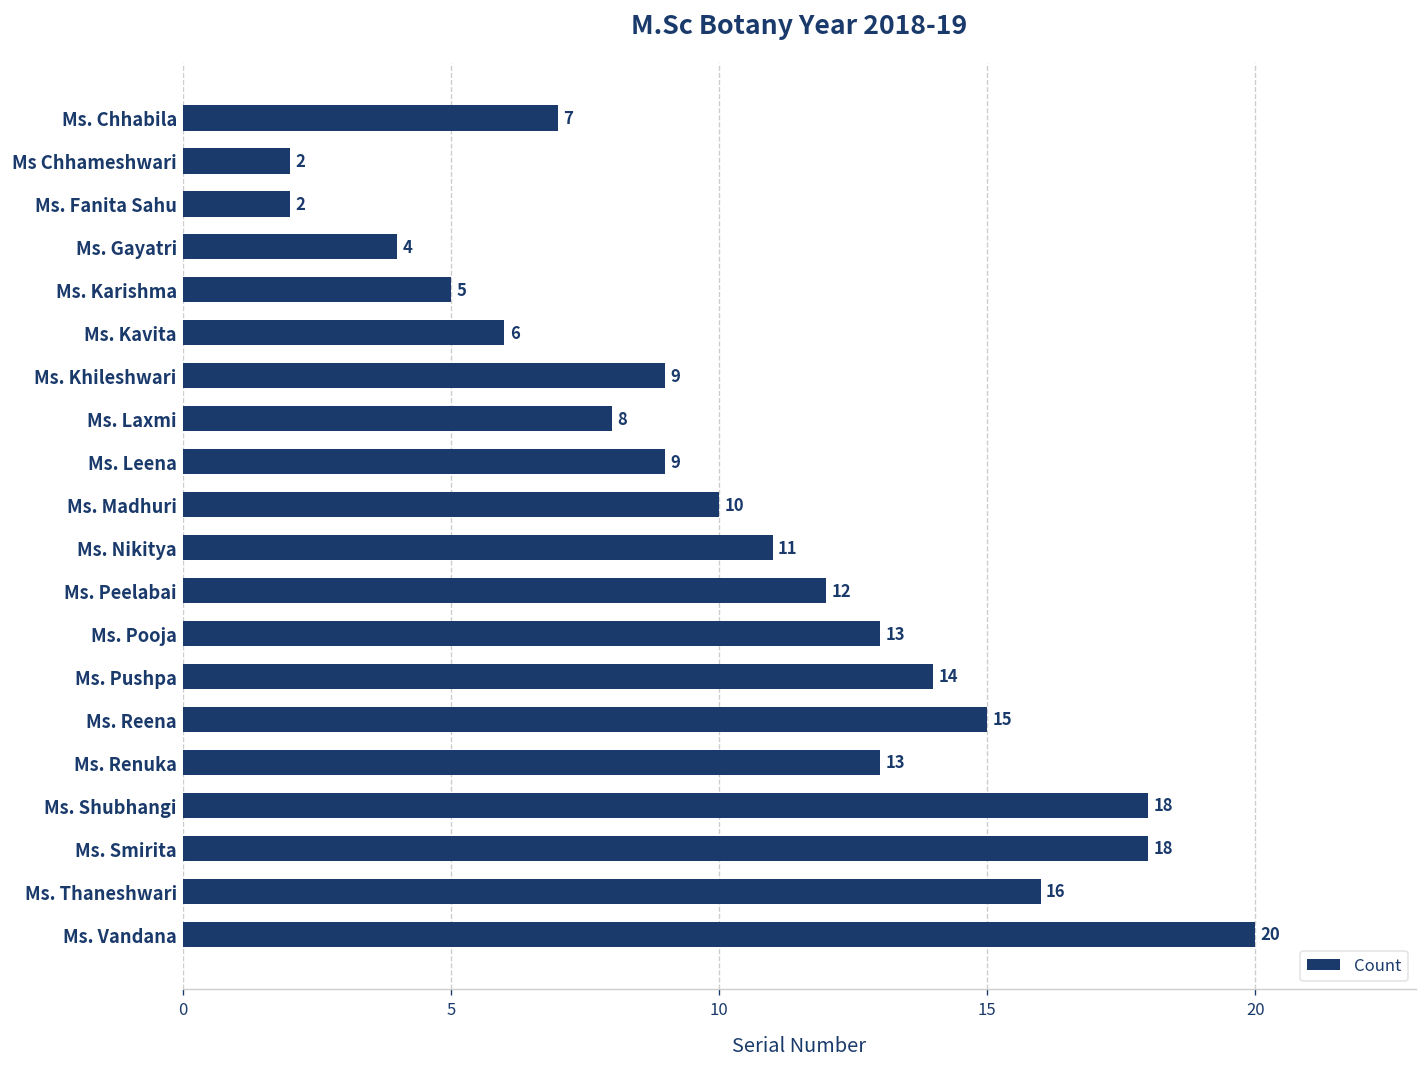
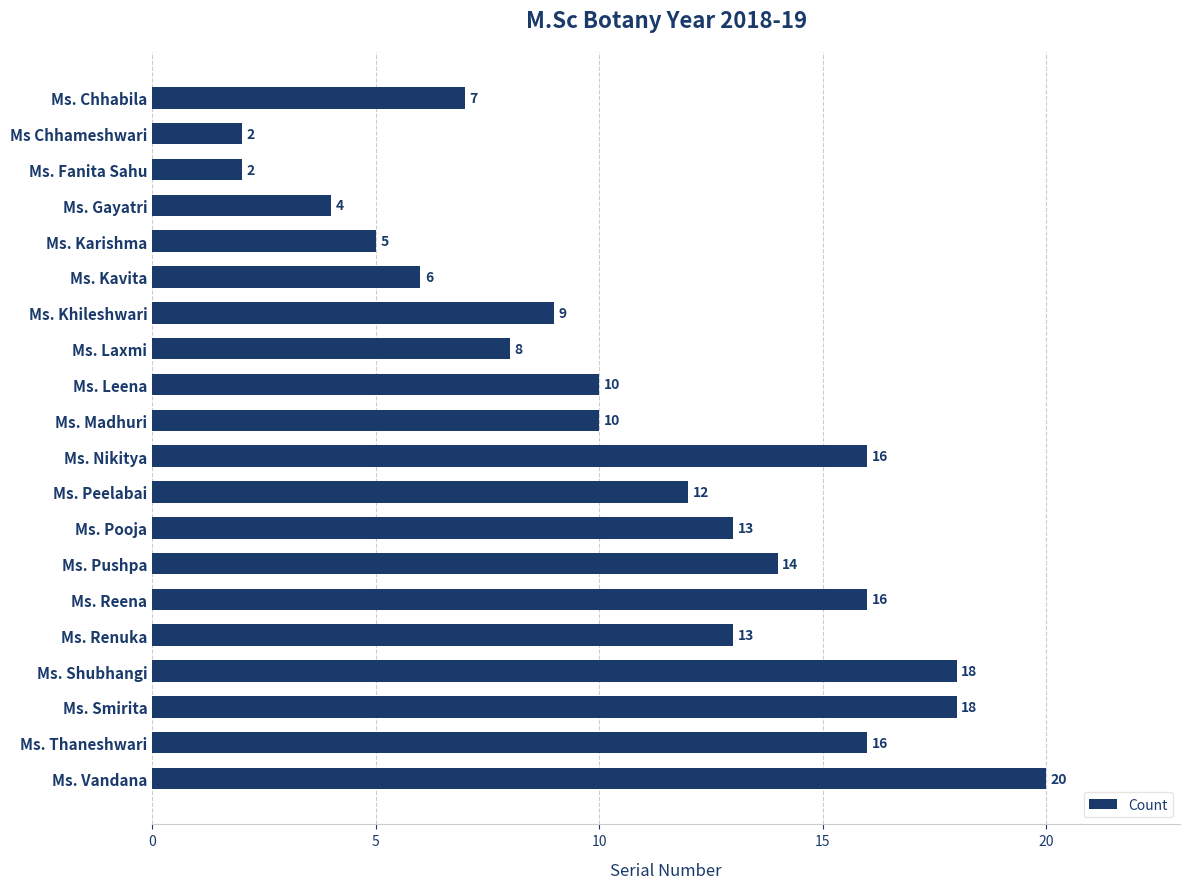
  {
    "Ms. Chhabila": 7,
    "Ms Chhameshwari": 2,
    "Ms. Fanita Sahu": 2,
    "Ms. Gayatri": 4,
    "Ms. Karishma": 5,
    "Ms. Kavita": 6,
    "Ms. Khileshwari": 9,
    "Ms. Laxmi": 8,
-   "Ms. Leena": 9,
+   "Ms. Leena": 10,
    "Ms. Madhuri": 10,
-   "Ms. Nikitya": 11,
+   "Ms. Nikitya": 16,
    "Ms. Peelabai": 12,
    "Ms. Pooja": 13,
    "Ms. Pushpa": 14,
-   "Ms. Reena": 15,
+   "Ms. Reena": 16,
    "Ms. Renuka": 13,
    "Ms. Shubhangi": 18,
    "Ms. Smirita": 18,
    "Ms. Thaneshwari": 16,
    "Ms. Vandana": 20
  }
